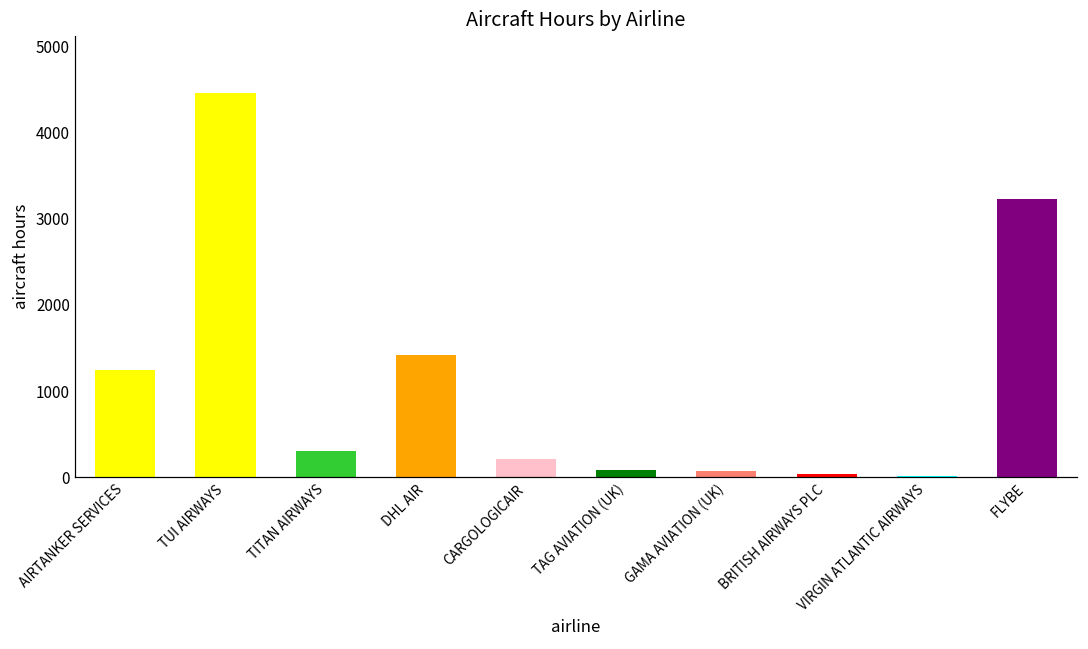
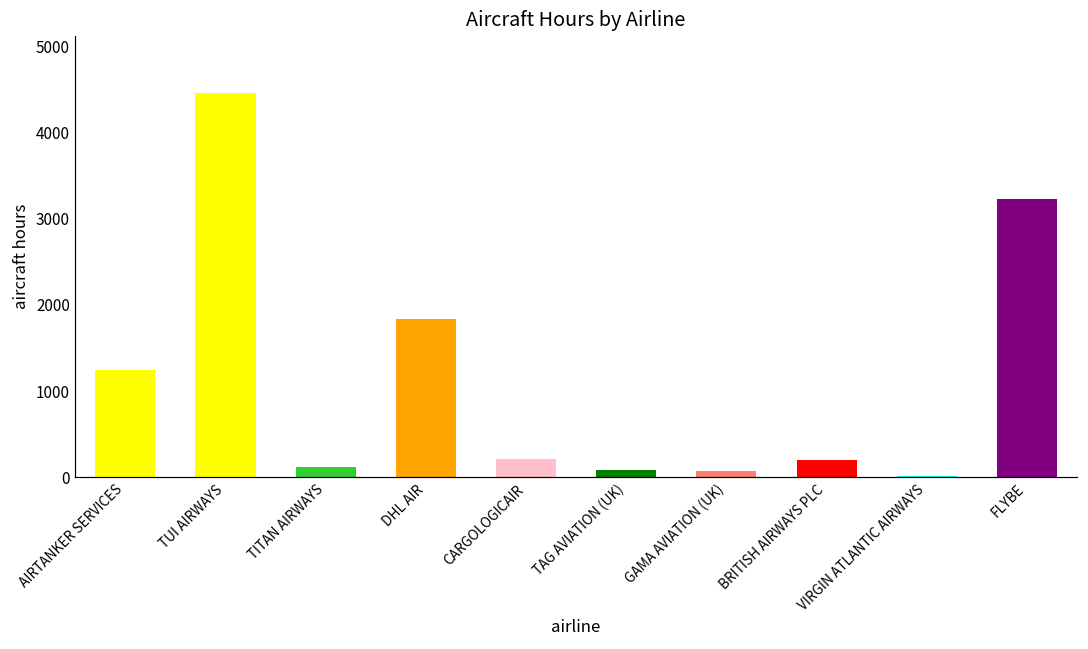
  {
    "AIRTANKER SERVICES": 1200,
    "TUI AIRWAYS": 4500,
-   "TITAN AIRWAYS": 300,
-   "DHL AIR": 1400,
+   "TITAN AIRWAYS": 100,
+   "DHL AIR": 1800,
    "CARGOLOGICAIR": 200,
    "TAG AVIATION (UK)": 100,
    "GAMA AVIATION (UK)": 100,
-   "BRITISH AIRWAYS PLC": 0,
+   "BRITISH AIRWAYS PLC": 200,
    "FLYBE": 3200
  }
